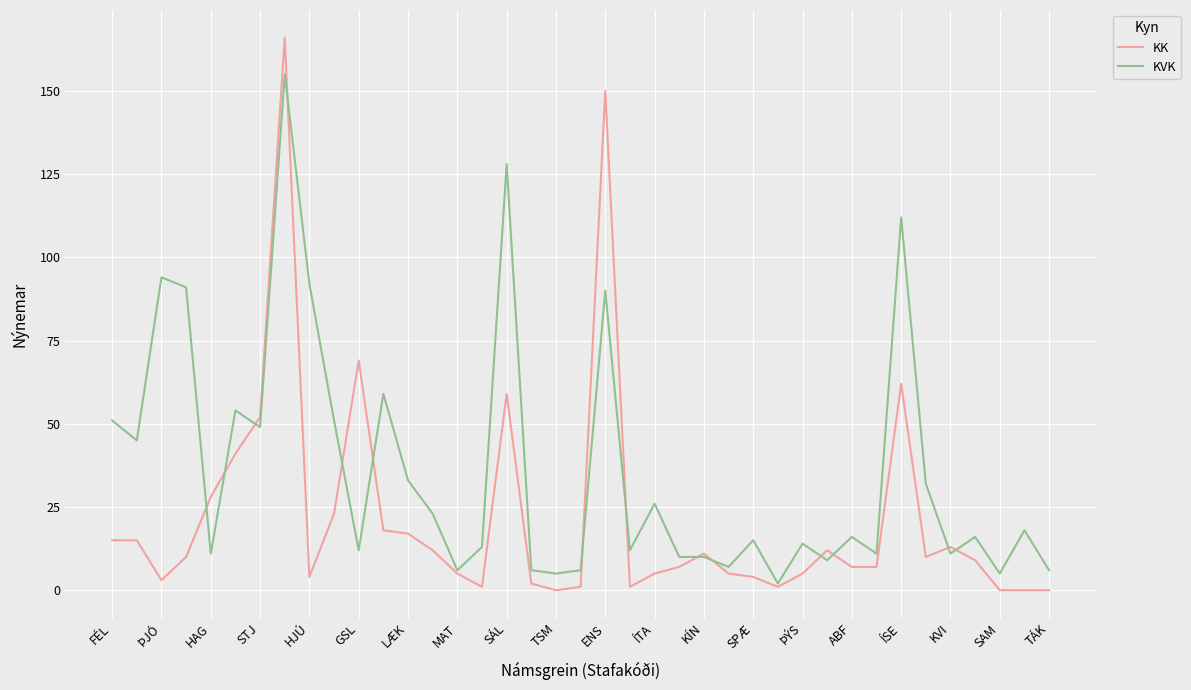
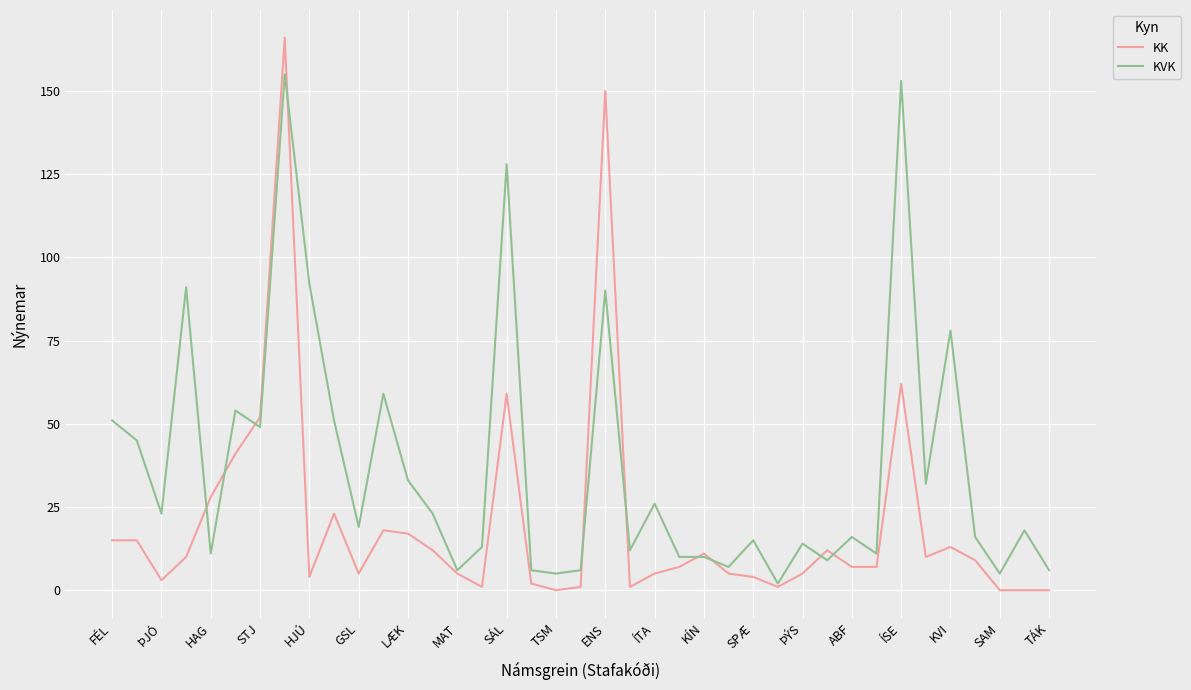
  {
    "KK": {
      "FÉL": 15,
      "ÞJÓ": 3,
      "HAG": 28,
      "STJ": 52,
      "HJÚ": 4,
-     "GSL": 69,
+     "GSL": 5,
      "LÆK": 17,
      "MAT": 5,
      "SÁL": 59,
      "TSM": 0,
      "ENS": 150,
      "ÍTA": 5,
      "KÍN": 11,
      "SPÆ": 4,
      "ÞÝS": 5,
      "ABF": 7,
      "ÍSE": 62,
      "KVI": 13,
      "SAM": 0,
      "TÁK": 0
    },
    "KVK": {
      "FÉL": 51,
-     "ÞJÓ": 94,
+     "ÞJÓ": 23,
      "HAG": 11,
      "STJ": 49,
      "HJÚ": 92,
-     "GSL": 12,
+     "GSL": 19,
      "LÆK": 33,
      "MAT": 6,
      "SÁL": 128,
      "TSM": 5,
      "ENS": 90,
      "ÍTA": 26,
      "KÍN": 10,
      "SPÆ": 15,
      "ÞÝS": 14,
      "ABF": 16,
-     "ÍSE": 112,
-     "KVI": 11,
+     "ÍSE": 153,
+     "KVI": 78,
      "SAM": 5,
      "TÁK": 6
    }
  }
